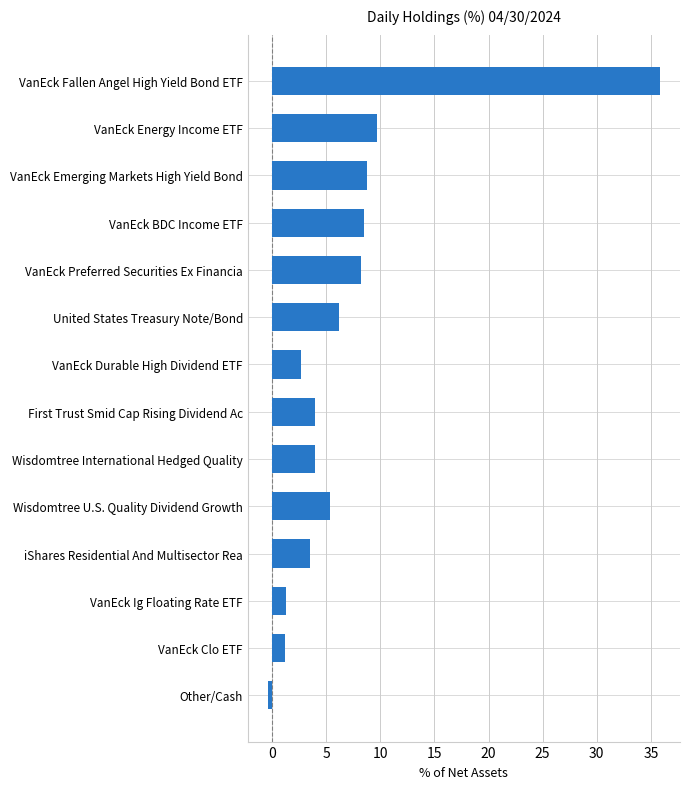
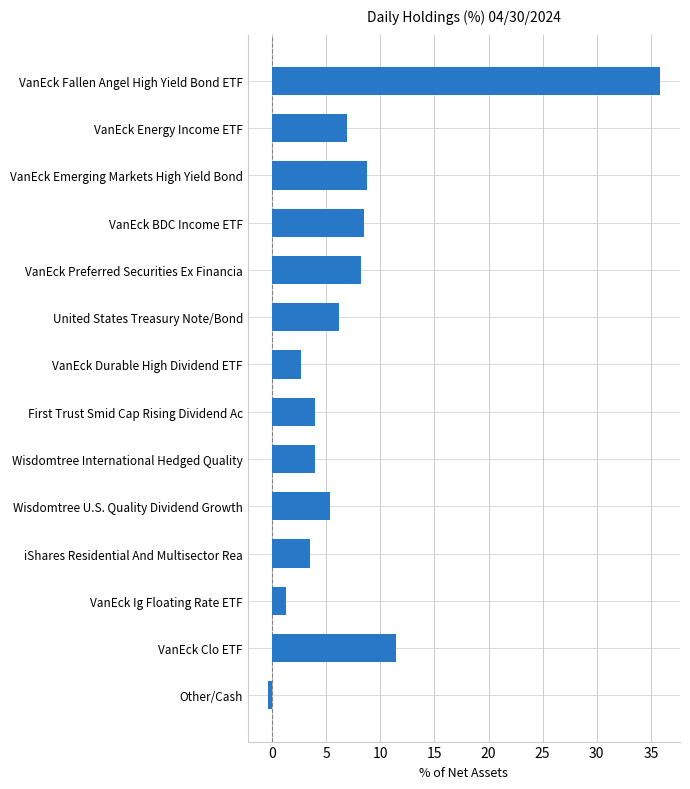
  {
    "VanEck Fallen Angel High Yield Bond ETF": 35.9,
-   "VanEck Energy Income ETF": 9.7,
+   "VanEck Energy Income ETF": 7.0,
    "VanEck Emerging Markets High Yield Bond": 8.8,
    "VanEck BDC Income ETF": 8.5,
    "VanEck Preferred Securities Ex Financia": 8.2,
    "United States Treasury Note/Bond": 6.2,
    "VanEck Durable High Dividend ETF": 2.7,
    "First Trust Smid Cap Rising Dividend Ac": 4.0,
    "Wisdomtree International Hedged Quality": 4.0,
    "Wisdomtree U.S. Quality Dividend Growth": 5.4,
    "iShares Residential And Multisector Rea": 3.5,
    "VanEck Ig Floating Rate ETF": 1.3,
-   "VanEck Clo ETF": 1.3,
+   "VanEck Clo ETF": 11.5,
    "Other/Cash": -0.4
  }
